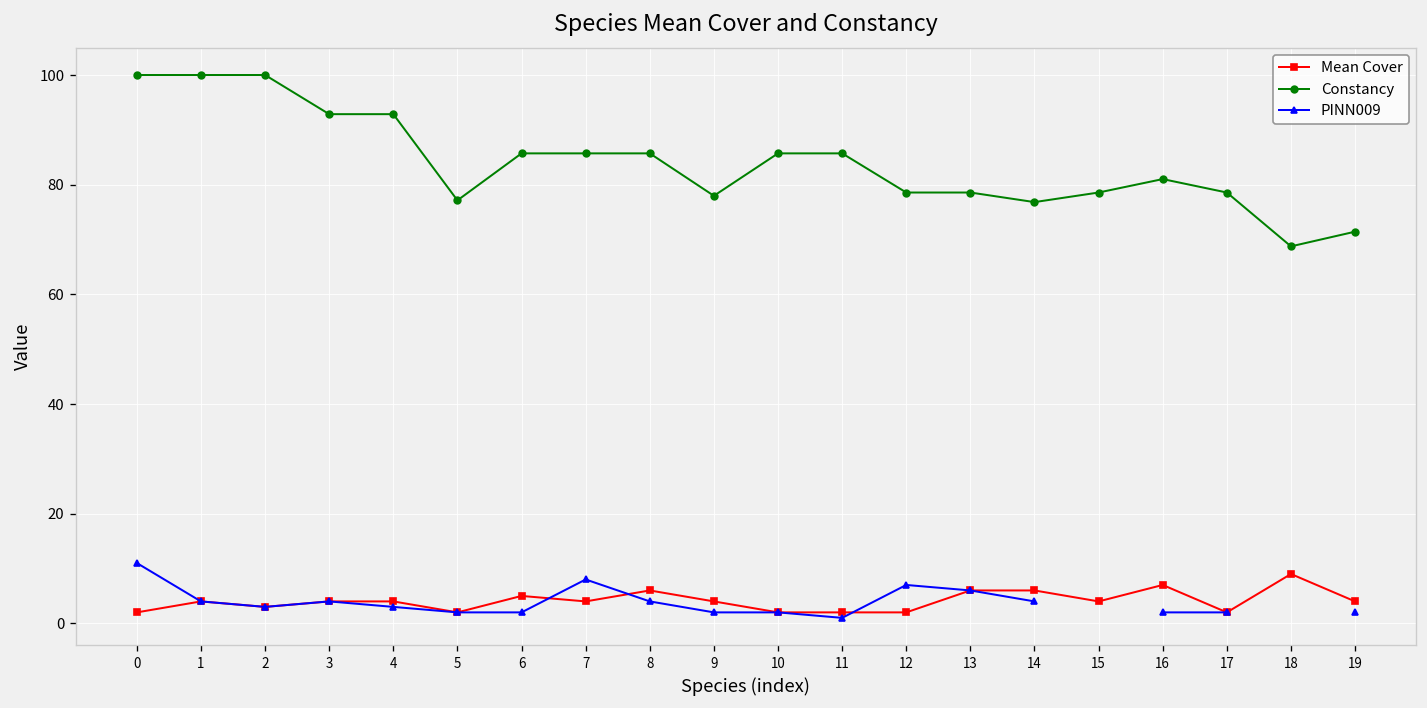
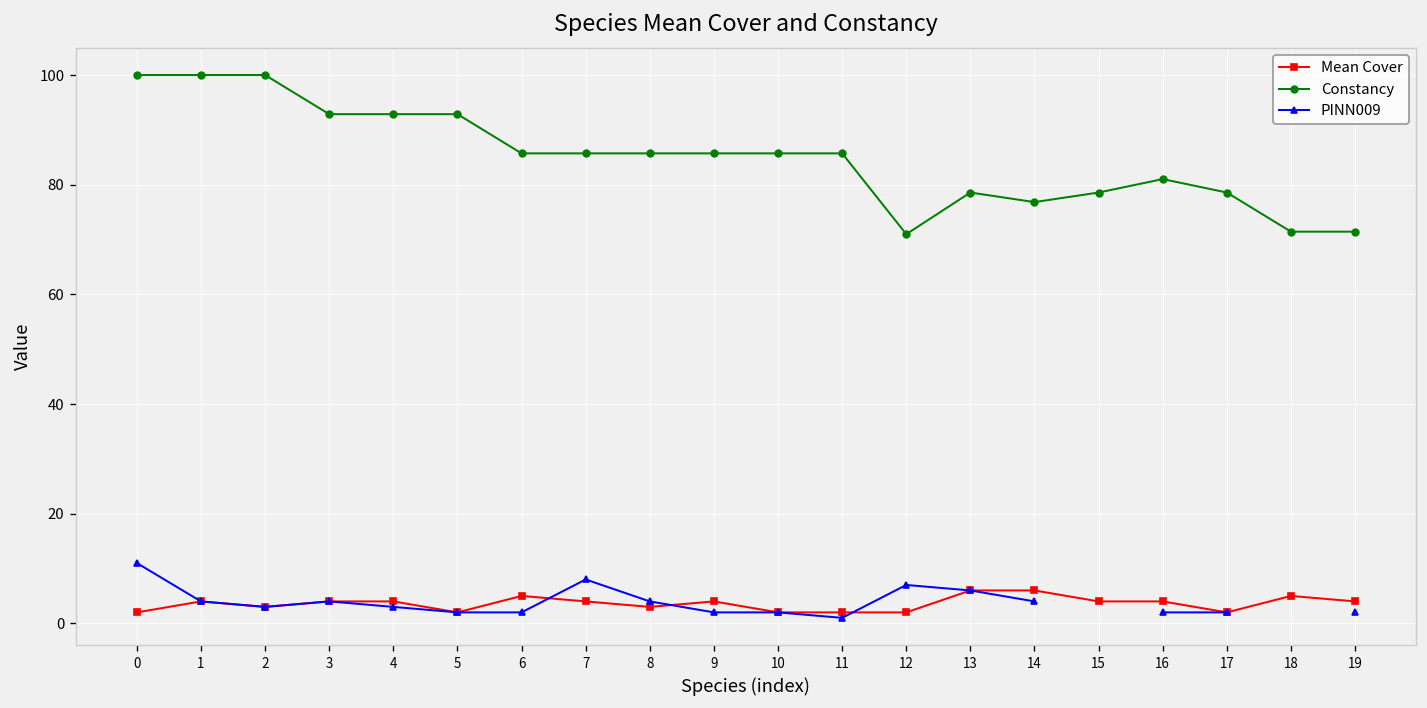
  {
    "Mean Cover": {
      "0": 2,
      "4": 4,
      "6": 5,
      "7": 4,
-     "8": 6,
+     "8": 3,
      "9": 4,
      "11": 2,
      "12": 2,
      "14": 6,
      "15": 4,
-     "16": 7,
-     "18": 9,
+     "16": 4,
+     "18": 5,
      "19": 4
    },
    "Constancy": {
      "0": 100,
      "1": 100,
      "2": 100,
      "3": 93,
      "4": 93,
-     "5": 77,
+     "5": 93,
      "6": 86,
      "7": 86,
      "8": 86,
-     "9": 78,
+     "9": 86,
      "10": 86,
      "11": 86,
-     "12": 79,
+     "12": 71,
      "13": 79,
      "14": 77,
      "15": 79,
      "16": 81,
      "17": 79,
-     "18": 69,
+     "18": 71,
      "19": 71
    },
    "PINN009": {
      "0": 11,
      "4": 3,
      "6": 2,
      "7": 8,
      "8": 4,
      "9": 2,
      "11": 1,
      "12": 7,
      "14": 4,
      "16": 2,
      "19": 2
    }
  }
